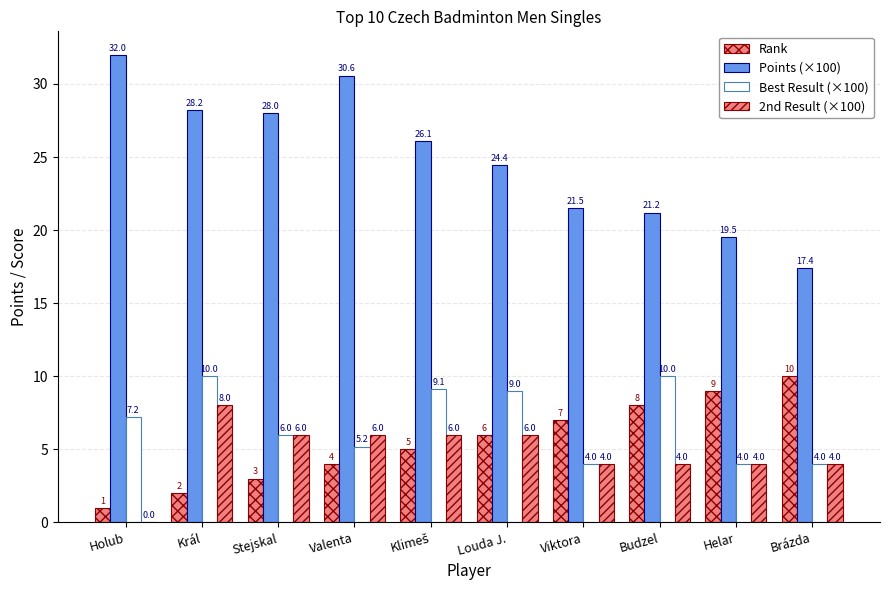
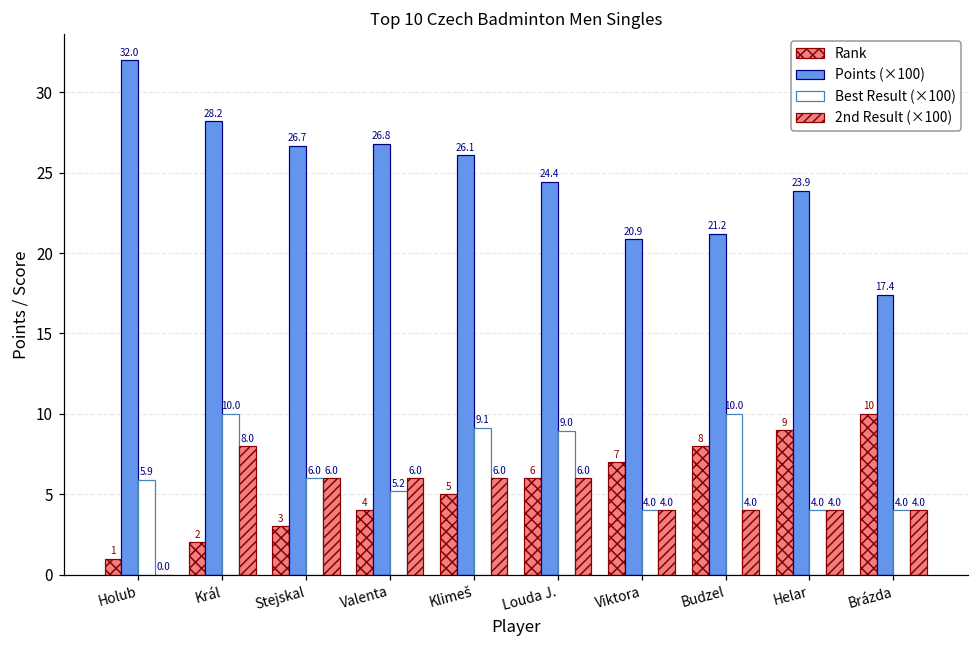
  {
    "Points (×100)": {
      "Holub": 32.0,
      "Král": 28.2,
-     "Stejskal": 28.0,
-     "Valenta": 30.6,
+     "Stejskal": 26.7,
+     "Valenta": 26.8,
      "Klimeš": 26.1,
      "Louda J.": 24.4,
-     "Viktora": 21.5,
+     "Viktora": 20.9,
      "Budzel": 21.2,
-     "Helar": 19.5,
+     "Helar": 23.9,
      "Brázda": 17.4
    },
    "Best Result (×100)": {
-     "Holub": 7.2,
+     "Holub": 5.9,
      "Král": 10.0,
      "Stejskal": 6.0,
      "Valenta": 5.2,
      "Klimeš": 9.1,
      "Louda J.": 9.0,
      "Viktora": 4.0,
      "Budzel": 10.0,
      "Helar": 4.0,
      "Brázda": 4.0
    }
  }
